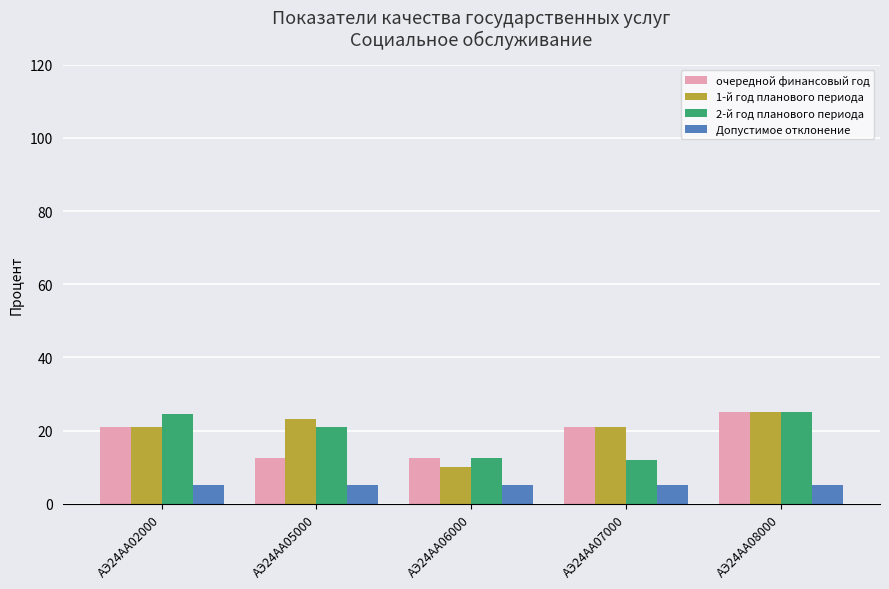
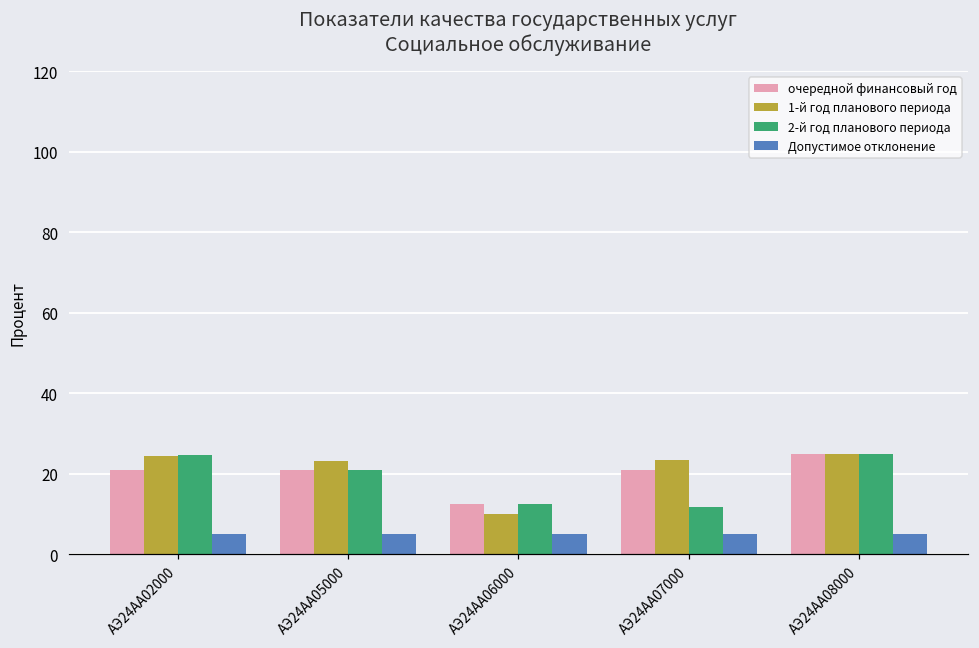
  {
    "очередной финансовый год": {
      "АЭ24АА02000": 21,
-     "АЭ24АА05000": 12,
+     "АЭ24АА05000": 21,
      "АЭ24АА06000": 13,
      "АЭ24АА07000": 21,
      "АЭ24АА08000": 25
    },
    "1-й год планового периода": {
-     "АЭ24АА02000": 21,
+     "АЭ24АА02000": 24,
      "АЭ24АА05000": 23,
      "АЭ24АА06000": 10,
-     "АЭ24АА07000": 21,
+     "АЭ24АА07000": 23,
      "АЭ24АА08000": 25
    },
    "2-й год планового периода": {
      "АЭ24АА02000": 25,
      "АЭ24АА05000": 21,
      "АЭ24АА06000": 13,
      "АЭ24АА07000": 12,
      "АЭ24АА08000": 25
    },
    "Допустимое отклонение": {
      "АЭ24АА02000": 5,
      "АЭ24АА05000": 5,
      "АЭ24АА06000": 5,
      "АЭ24АА07000": 5,
      "АЭ24АА08000": 5
    }
  }
